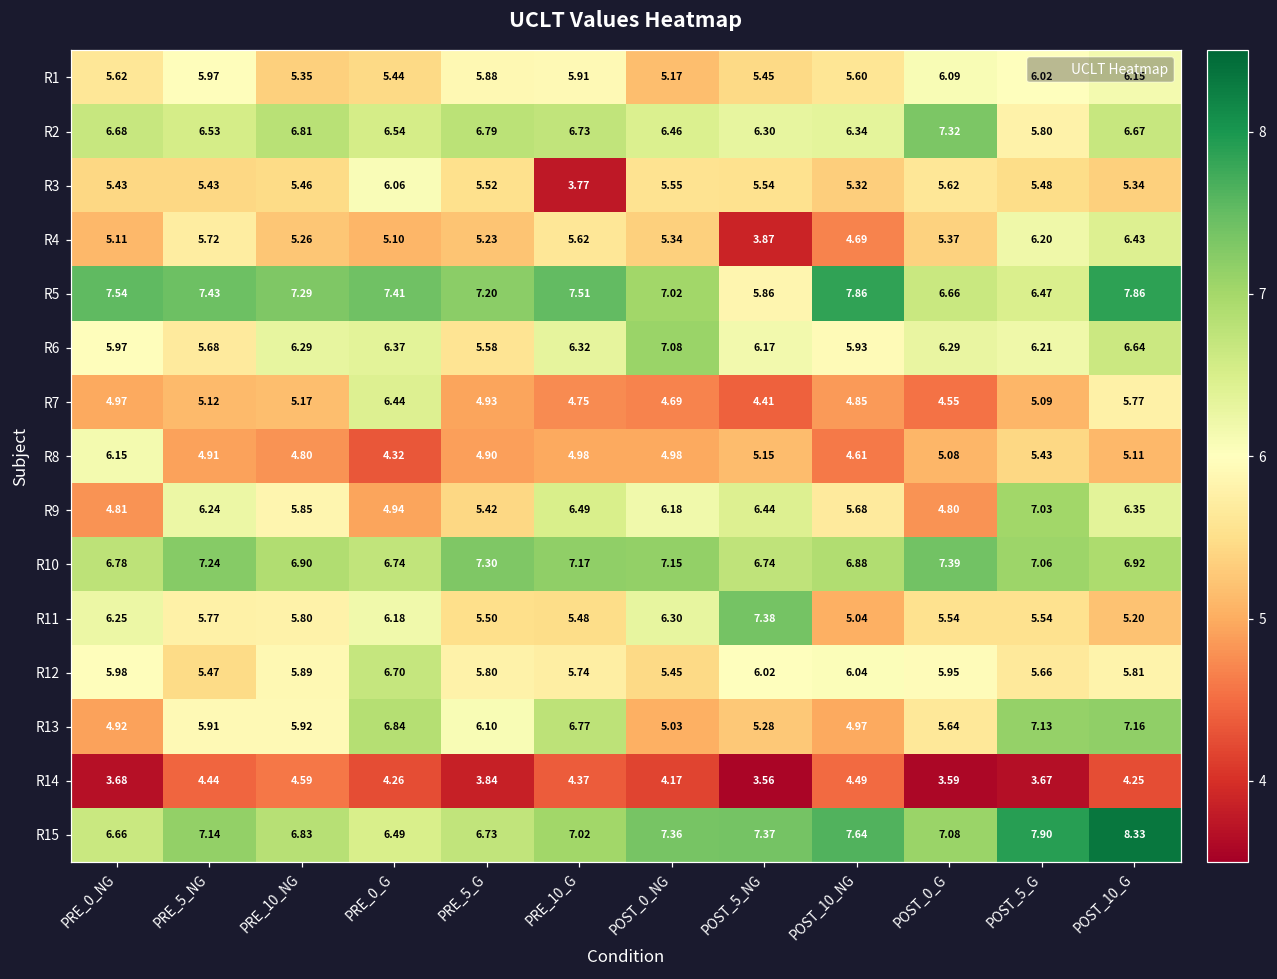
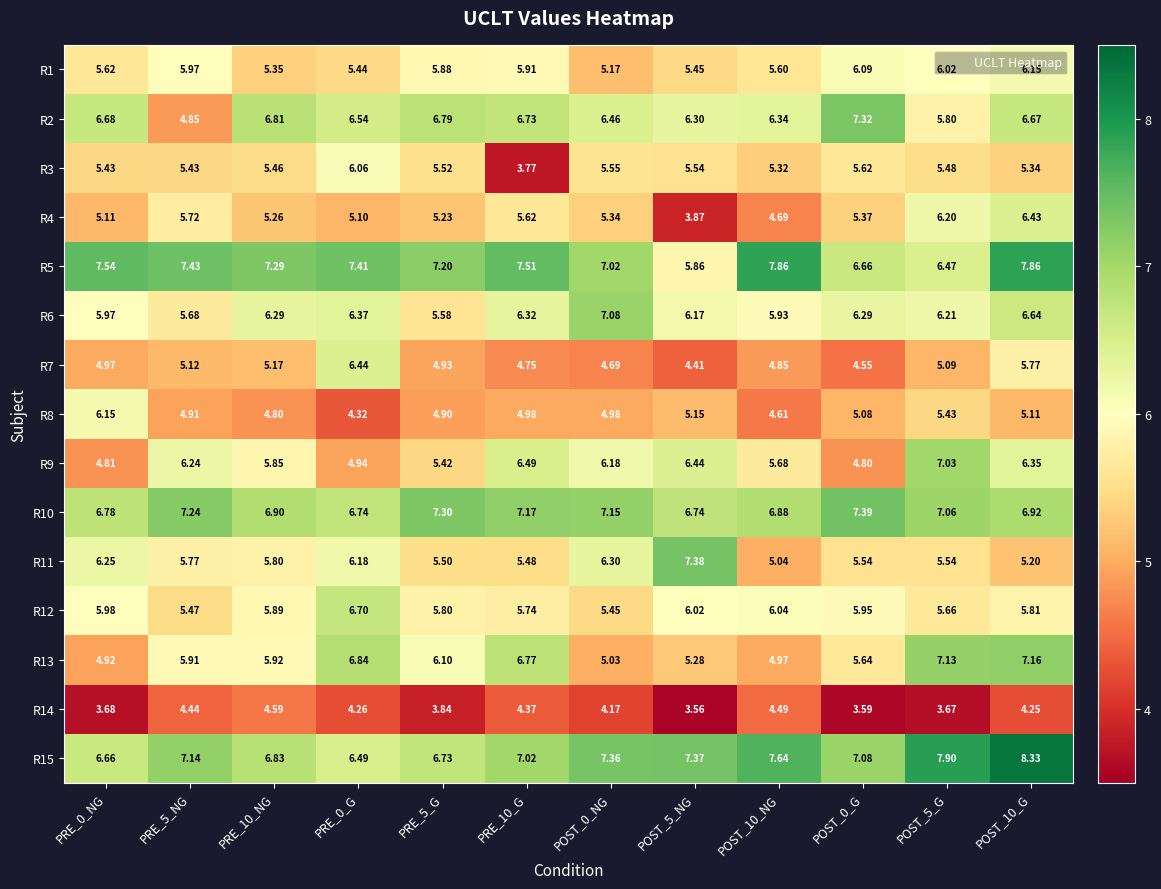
  {
    "R1": {
      "PRE_0_NG": 5.62,
      "PRE_5_NG": 5.97,
      "PRE_10_NG": 5.35,
      "PRE_0_G": 5.44,
      "PRE_5_G": 5.88,
      "PRE_10_G": 5.91,
      "POST_0_NG": 5.17,
      "POST_5_NG": 5.45,
      "POST_10_NG": 5.60,
      "POST_0_G": 6.09
    },
    "R2": {
      "PRE_0_NG": 6.68,
-     "PRE_5_NG": 6.53,
+     "PRE_5_NG": 4.85,
      "PRE_10_NG": 6.81,
      "PRE_0_G": 6.54,
      "PRE_5_G": 6.79,
      "PRE_10_G": 6.73,
      "POST_0_NG": 6.46,
      "POST_5_NG": 6.30,
      "POST_10_NG": 6.34,
      "POST_0_G": 7.32,
      "POST_5_G": 5.80,
      "POST_10_G": 6.67
    },
    "R3": {
      "PRE_0_NG": 5.43,
      "PRE_5_NG": 5.43,
      "PRE_10_NG": 5.46,
      "PRE_0_G": 6.06,
      "PRE_5_G": 5.52,
      "PRE_10_G": 3.77,
      "POST_0_NG": 5.55,
      "POST_5_NG": 5.54,
      "POST_10_NG": 5.32,
      "POST_0_G": 5.62,
      "POST_5_G": 5.48,
      "POST_10_G": 5.34
    },
    "R4": {
      "PRE_0_NG": 5.11,
      "PRE_5_NG": 5.72,
      "PRE_10_NG": 5.26,
      "PRE_0_G": 5.10,
      "PRE_5_G": 5.23,
      "PRE_10_G": 5.62,
      "POST_0_NG": 5.34,
      "POST_5_NG": 3.87,
      "POST_10_NG": 4.69,
      "POST_0_G": 5.37,
      "POST_5_G": 6.20,
      "POST_10_G": 6.43
    },
    "R5": {
      "PRE_0_NG": 7.54,
      "PRE_5_NG": 7.43,
      "PRE_10_NG": 7.29,
      "PRE_0_G": 7.41,
      "PRE_5_G": 7.20,
      "PRE_10_G": 7.51,
      "POST_0_NG": 7.02,
      "POST_5_NG": 5.86,
      "POST_10_NG": 7.86,
      "POST_0_G": 6.66,
      "POST_5_G": 6.47,
      "POST_10_G": 7.86
    },
    "R6": {
      "PRE_0_NG": 5.97,
      "PRE_5_NG": 5.68,
      "PRE_10_NG": 6.29,
      "PRE_0_G": 6.37,
      "PRE_5_G": 5.58,
      "PRE_10_G": 6.32,
      "POST_0_NG": 7.08,
      "POST_5_NG": 6.17,
      "POST_10_NG": 5.93,
      "POST_0_G": 6.29,
      "POST_5_G": 6.21,
      "POST_10_G": 6.64
    },
    "R7": {
      "PRE_0_NG": 4.97,
      "PRE_5_NG": 5.12,
      "PRE_10_NG": 5.17,
      "PRE_0_G": 6.44,
      "PRE_5_G": 4.93,
      "PRE_10_G": 4.75,
      "POST_0_NG": 4.69,
      "POST_5_NG": 4.41,
      "POST_10_NG": 4.85,
      "POST_0_G": 4.55,
      "POST_5_G": 5.09,
      "POST_10_G": 5.77
    },
    "R8": {
      "PRE_0_NG": 6.15,
      "PRE_5_NG": 4.91,
      "PRE_10_NG": 4.80,
      "PRE_0_G": 4.32,
      "PRE_5_G": 4.90,
      "PRE_10_G": 4.98,
      "POST_0_NG": 4.98,
      "POST_5_NG": 5.15,
      "POST_10_NG": 4.61,
      "POST_0_G": 5.08,
      "POST_5_G": 5.43,
      "POST_10_G": 5.11
    },
    "R9": {
      "PRE_0_NG": 4.81,
      "PRE_5_NG": 6.24,
      "PRE_10_NG": 5.85,
      "PRE_0_G": 4.94,
      "PRE_5_G": 5.42,
      "PRE_10_G": 6.49,
      "POST_0_NG": 6.18,
      "POST_5_NG": 6.44,
      "POST_10_NG": 5.68,
      "POST_0_G": 4.80,
      "POST_5_G": 7.03,
      "POST_10_G": 6.35
    },
    "R10": {
      "PRE_0_NG": 6.78,
      "PRE_5_NG": 7.24,
      "PRE_10_NG": 6.90,
      "PRE_0_G": 6.74,
      "PRE_5_G": 7.30,
      "PRE_10_G": 7.17,
      "POST_0_NG": 7.15,
      "POST_5_NG": 6.74,
      "POST_10_NG": 6.88,
      "POST_0_G": 7.39,
      "POST_5_G": 7.06,
      "POST_10_G": 6.92
    },
    "R11": {
      "PRE_0_NG": 6.25,
      "PRE_5_NG": 5.77,
      "PRE_10_NG": 5.80,
      "PRE_0_G": 6.18,
      "PRE_5_G": 5.50,
      "PRE_10_G": 5.48,
      "POST_0_NG": 6.30,
      "POST_5_NG": 7.38,
      "POST_10_NG": 5.04,
      "POST_0_G": 5.54,
      "POST_5_G": 5.54,
      "POST_10_G": 5.20
    },
    "R12": {
      "PRE_0_NG": 5.98,
      "PRE_5_NG": 5.47,
      "PRE_10_NG": 5.89,
      "PRE_0_G": 6.70,
      "PRE_5_G": 5.80,
      "PRE_10_G": 5.74,
      "POST_0_NG": 5.45,
      "POST_5_NG": 6.02,
      "POST_10_NG": 6.04,
      "POST_0_G": 5.95,
      "POST_5_G": 5.66,
      "POST_10_G": 5.81
    },
    "R13": {
      "PRE_0_NG": 4.92,
      "PRE_5_NG": 5.91,
      "PRE_10_NG": 5.92,
      "PRE_0_G": 6.84,
      "PRE_5_G": 6.10,
      "PRE_10_G": 6.77,
      "POST_0_NG": 5.03,
      "POST_5_NG": 5.28,
      "POST_10_NG": 4.97,
      "POST_0_G": 5.64,
      "POST_5_G": 7.13,
      "POST_10_G": 7.16
    },
    "R14": {
      "PRE_0_NG": 3.68,
      "PRE_5_NG": 4.44,
      "PRE_10_NG": 4.59,
      "PRE_0_G": 4.26,
      "PRE_5_G": 3.84,
      "PRE_10_G": 4.37,
      "POST_0_NG": 4.17,
      "POST_5_NG": 3.56,
      "POST_10_NG": 4.49,
      "POST_0_G": 3.59,
      "POST_5_G": 3.67,
      "POST_10_G": 4.25
    },
    "R15": {
      "PRE_0_NG": 6.66,
      "PRE_5_NG": 7.14,
      "PRE_10_NG": 6.83,
      "PRE_0_G": 6.49,
      "PRE_5_G": 6.73,
      "PRE_10_G": 7.02,
      "POST_0_NG": 7.36,
      "POST_5_NG": 7.37,
      "POST_10_NG": 7.64,
      "POST_0_G": 7.08,
      "POST_5_G": 7.90,
      "POST_10_G": 8.33
    }
  }
